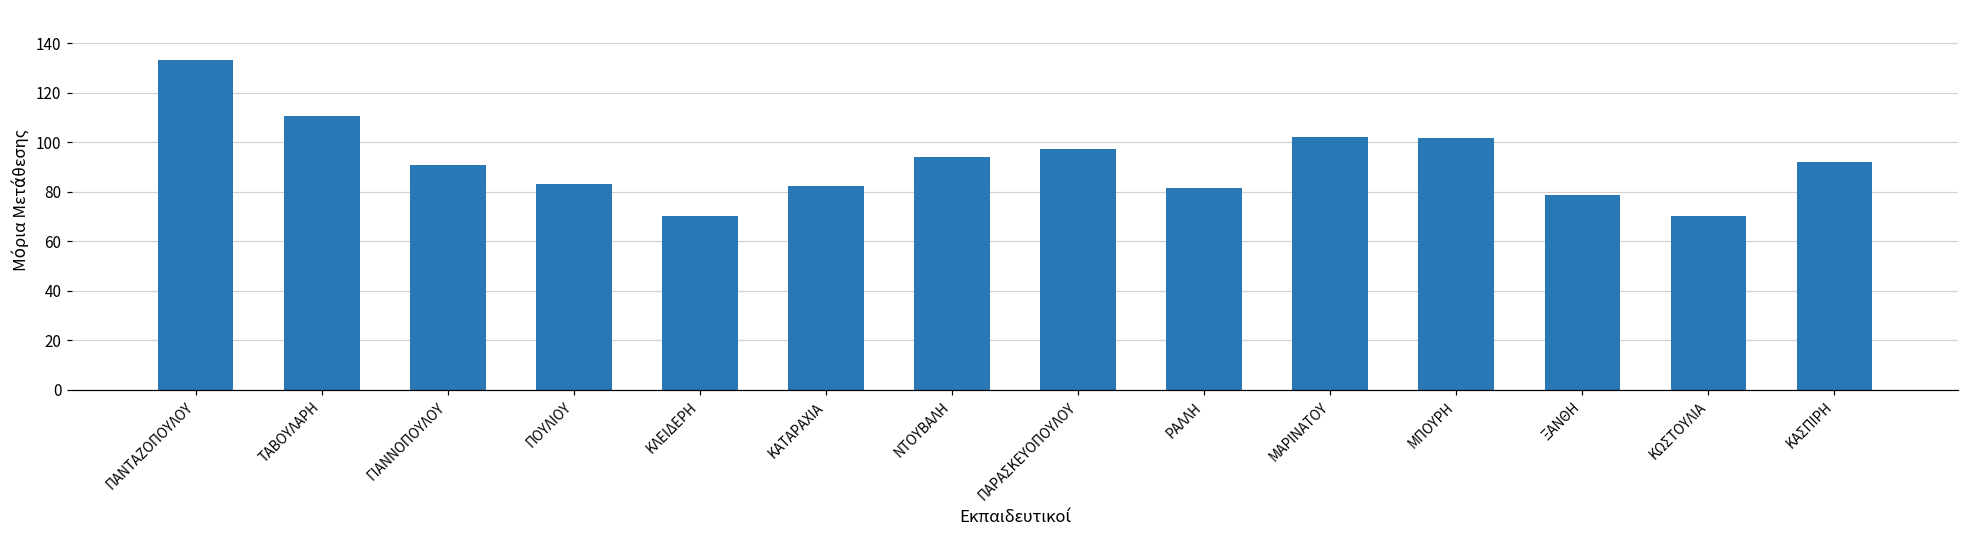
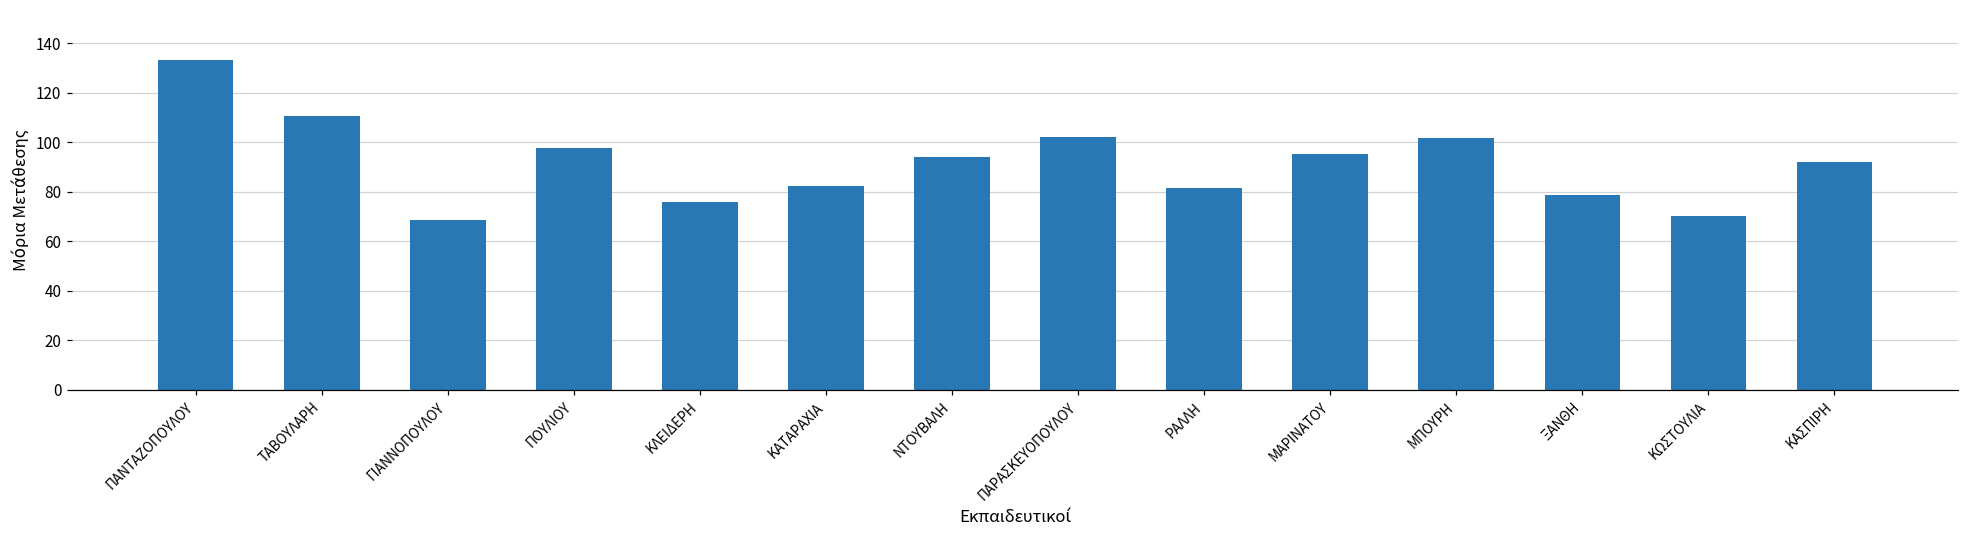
  {
    "ΠΑΝΤΑΖΟΠΟΥΛΟΥ": 133,
    "ΤΑΒΟΥΛΑΡΗ": 111,
-   "ΓΙΑΝΝΟΠΟΥΛΟΥ": 91,
-   "ΠΟΥΛΙΟΥ": 83,
-   "ΚΛΕΙΔΕΡΗ": 70,
+   "ΓΙΑΝΝΟΠΟΥΛΟΥ": 69,
+   "ΠΟΥΛΙΟΥ": 98,
+   "ΚΛΕΙΔΕΡΗ": 76,
    "ΚΑΤΑΡΑΧΙΑ": 83,
    "ΝΤΟΥΒΑΛΗ": 94,
-   "ΠΑΡΑΣΚΕΥΟΠΟΥΛΟΥ": 97,
+   "ΠΑΡΑΣΚΕΥΟΠΟΥΛΟΥ": 102,
    "ΡΑΛΛΗ": 82,
-   "ΜΑΡΙΝΑΤΟΥ": 102,
+   "ΜΑΡΙΝΑΤΟΥ": 95,
    "ΜΠΟΥΡΗ": 102,
    "ΞΑΝΘΗ": 79,
    "ΚΩΣΤΟΥΛΙΑ": 70,
    "ΚΑΣΠΙΡΗ": 92
  }
